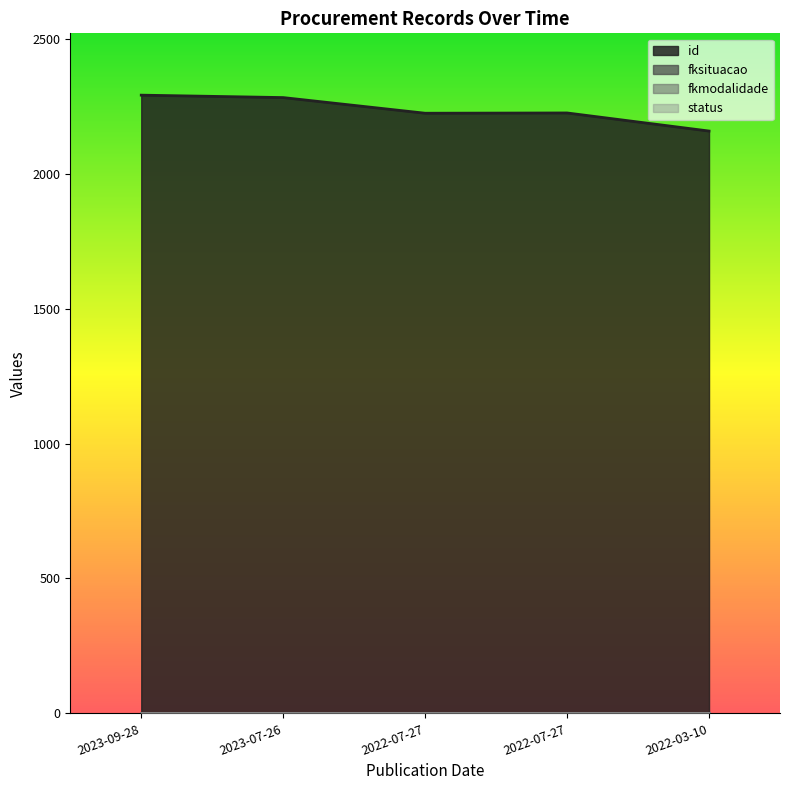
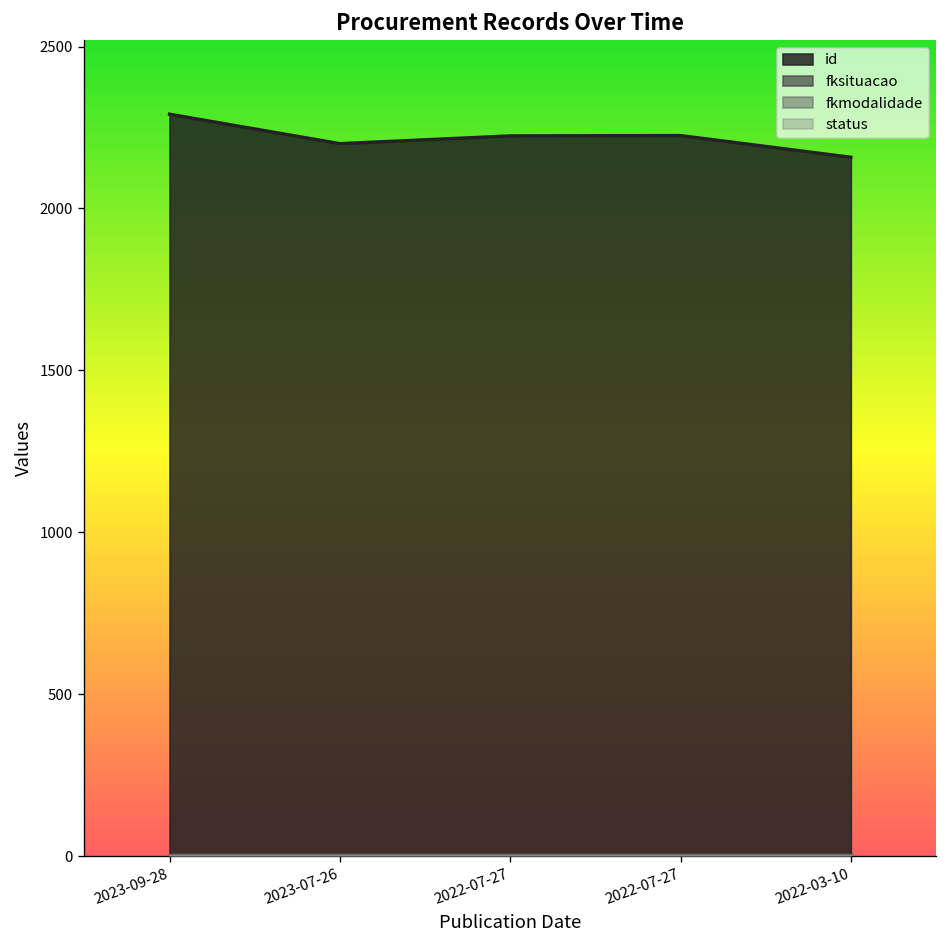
  {
    "id": {
      "2023-09-28": 2290,
-     "2023-07-26": 2280,
+     "2023-07-26": 2200,
      "2022-03-10": 2160
    },
    "status": {
      "2023-09-28": 0,
      "2023-07-26": 0,
      "2022-03-10": 0
    }
  }
